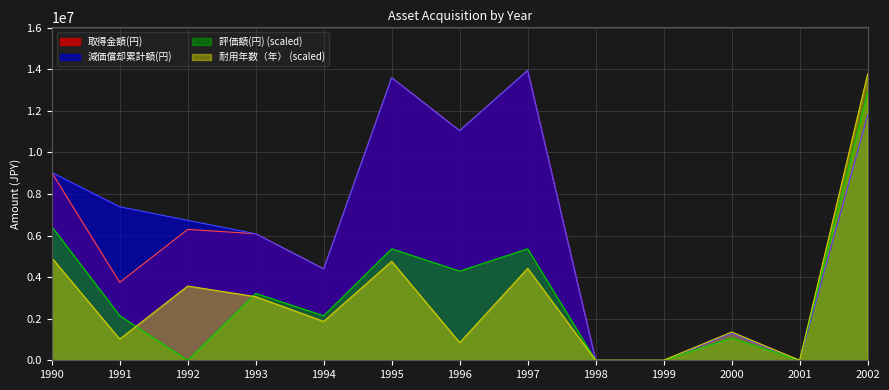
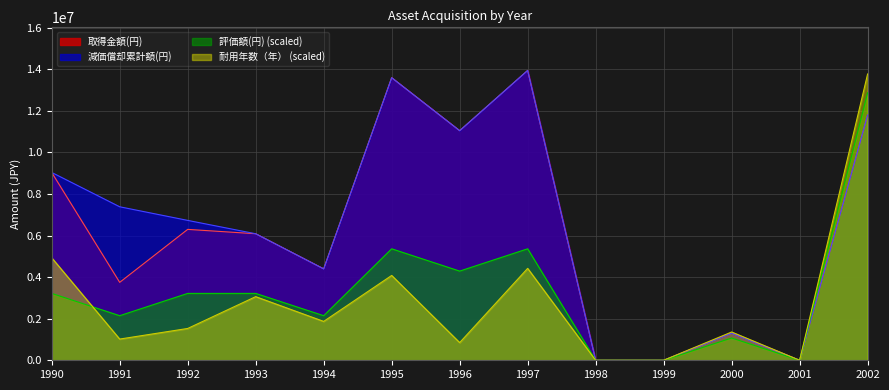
  {
    "取得金額(円)": {
      "1991": 3800000,
      "1992": 6300000
    },
    "減価償却累計額(円)": {
      "1991": 7400000,
      "1992": 6700000
    },
    "評価額(円) (scaled)": {
-     "1990": 6400000,
+     "1990": 3200000,
      "1991": 2100000,
-     "1992": 0,
+     "1992": 3200000,
      "1993": 3200000,
      "1994": 2100000,
      "1995": 5400000,
      "1996": 4300000,
      "1997": 5400000,
      "2000": 1100000,
      "2002": 12900000
    },
    "耐用年数（年） (scaled)": {
      "1990": 4900000,
      "1991": 1000000,
-     "1992": 3600000,
+     "1992": 1500000,
      "1993": 3100000,
      "1994": 1900000,
-     "1995": 4800000,
+     "1995": 4100000,
      "1996": 900000,
      "1997": 4400000,
      "2002": 13800000
    }
  }
